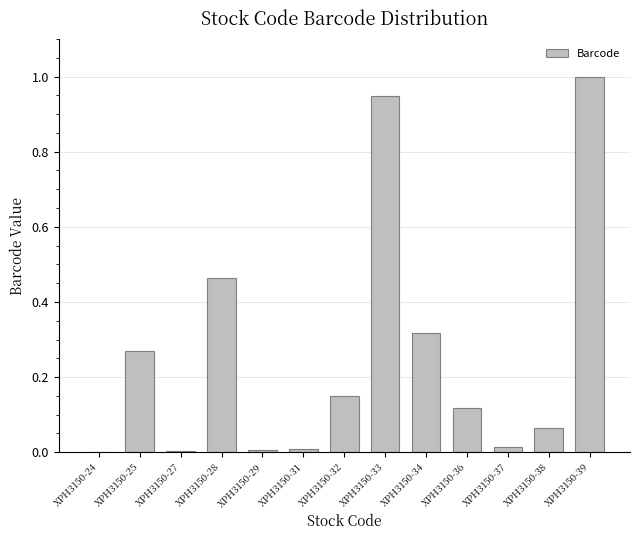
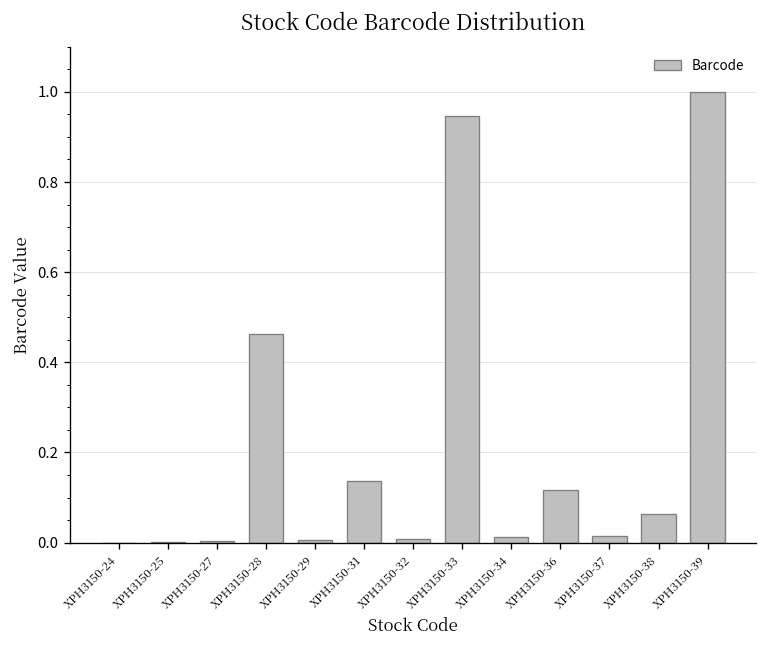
  {
    "XPH3150-24": 0.00,
-   "XPH3150-25": 0.27,
+   "XPH3150-25": 0.00,
    "XPH3150-28": 0.46,
-   "XPH3150-31": 0.01,
-   "XPH3150-32": 0.15,
+   "XPH3150-31": 0.14,
+   "XPH3150-32": 0.01,
    "XPH3150-33": 0.95,
-   "XPH3150-34": 0.32,
+   "XPH3150-34": 0.01,
    "XPH3150-36": 0.12,
    "XPH3150-37": 0.01,
    "XPH3150-38": 0.06,
    "XPH3150-39": 1.00
  }
